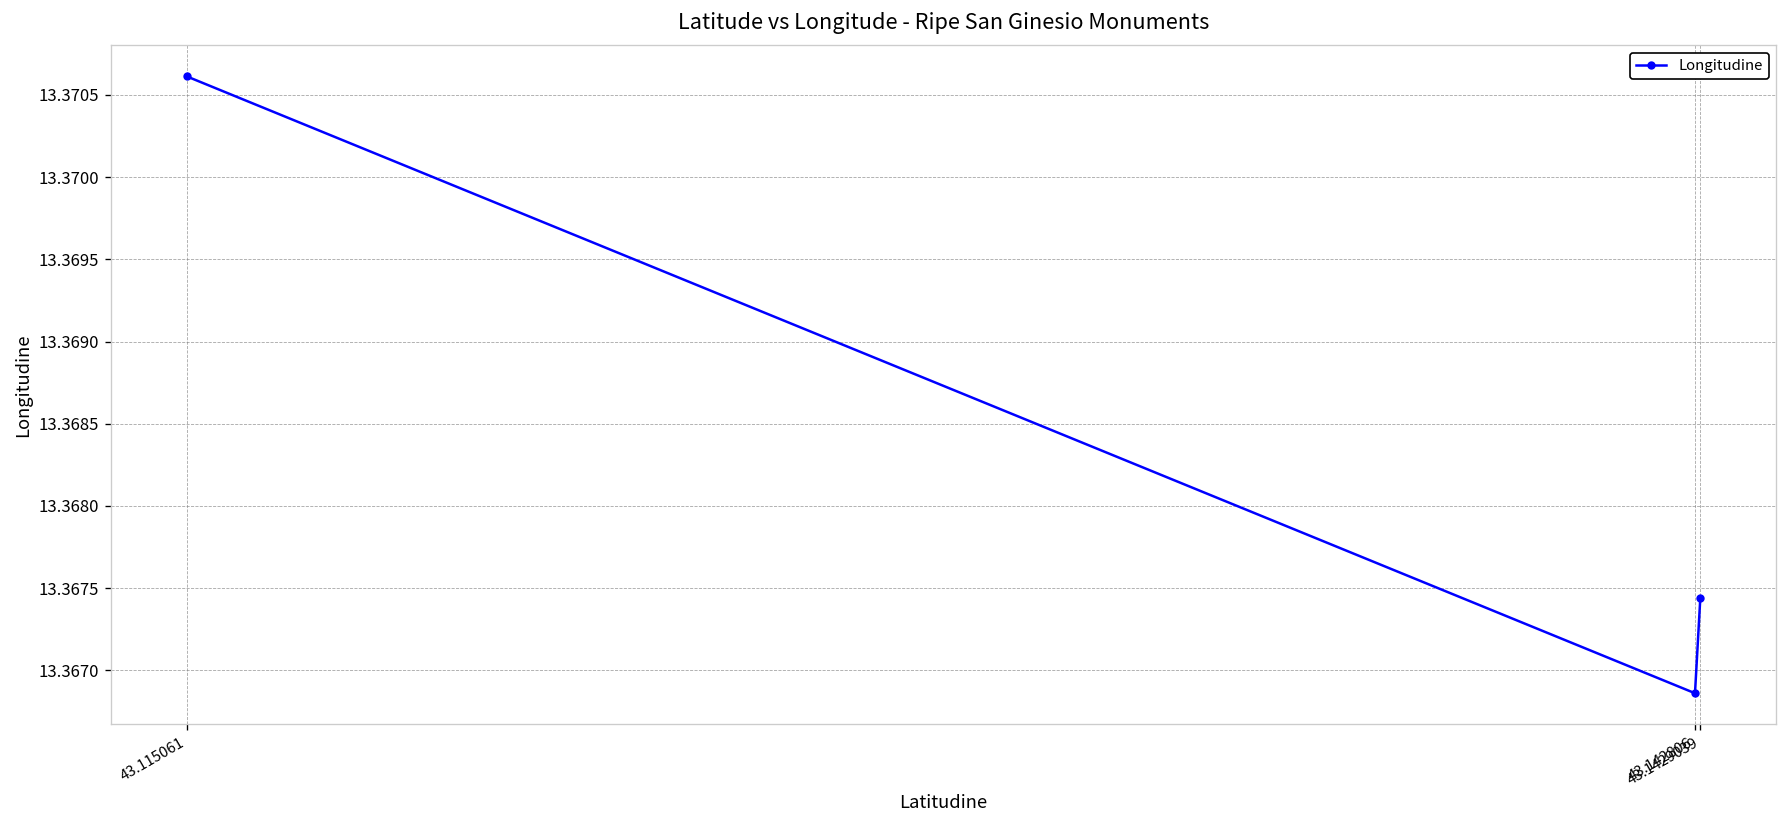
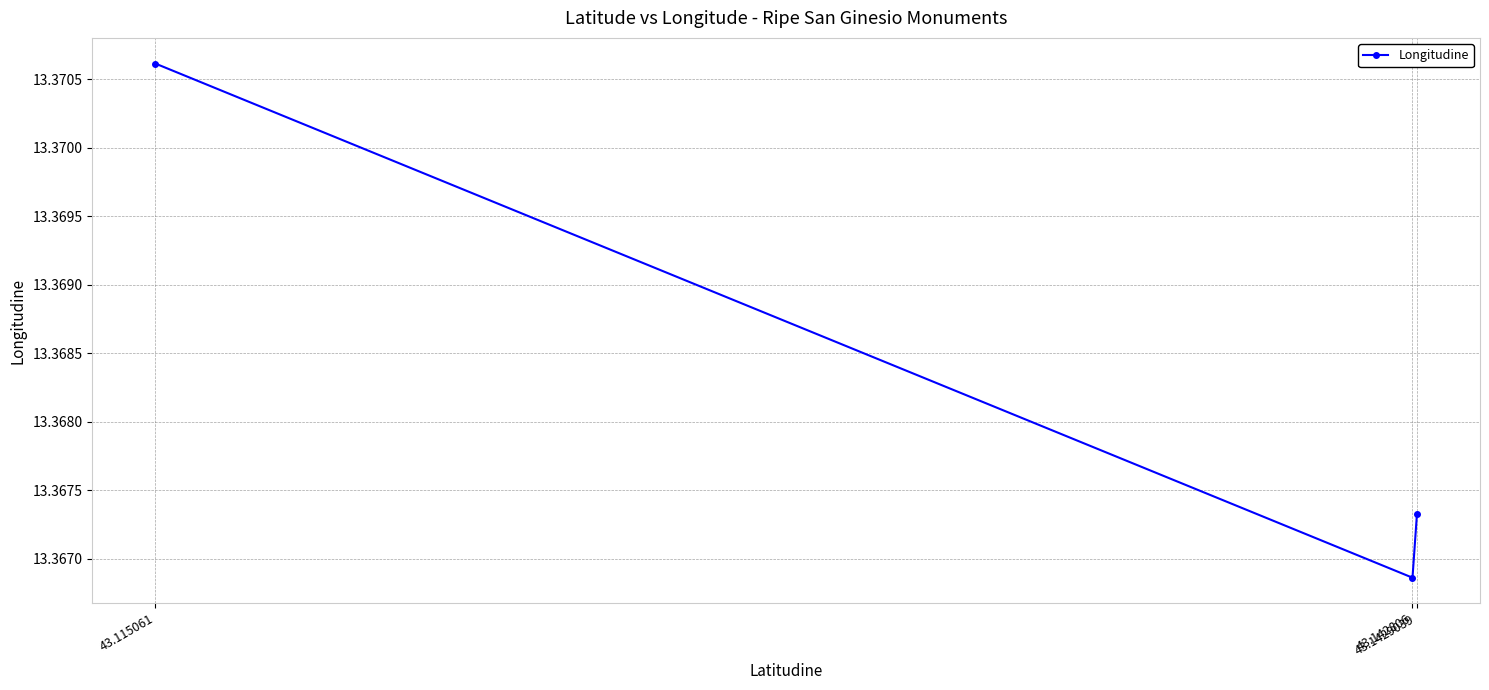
  {
    "43.115061": 13.37061,
    "43.142806": 13.36686,
-   "43.1429039": 13.36744
+   "43.1429039": 13.36732
  }
